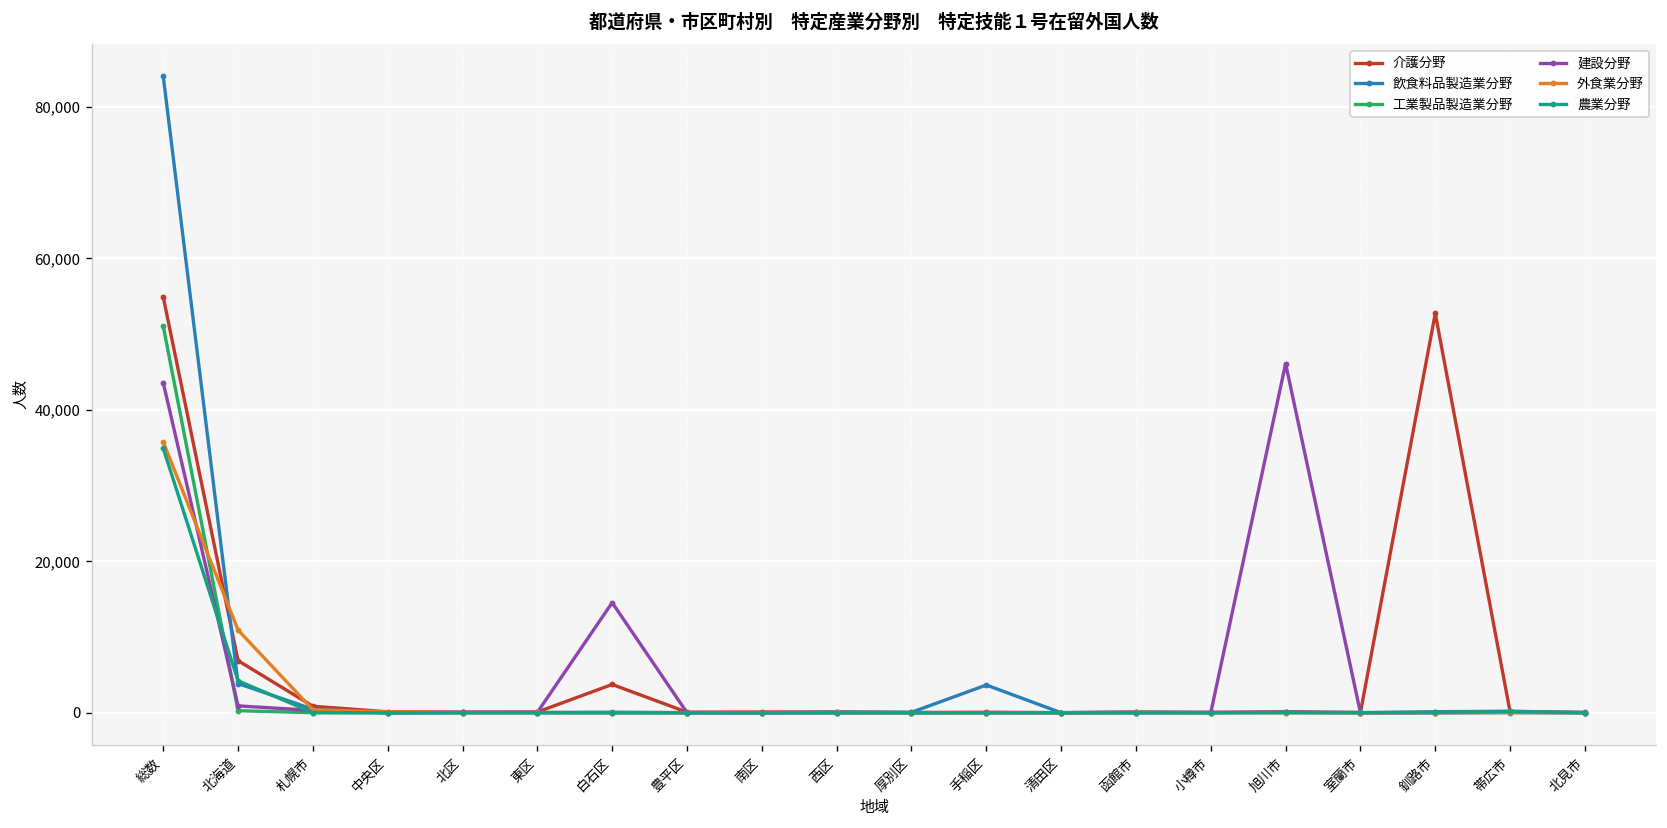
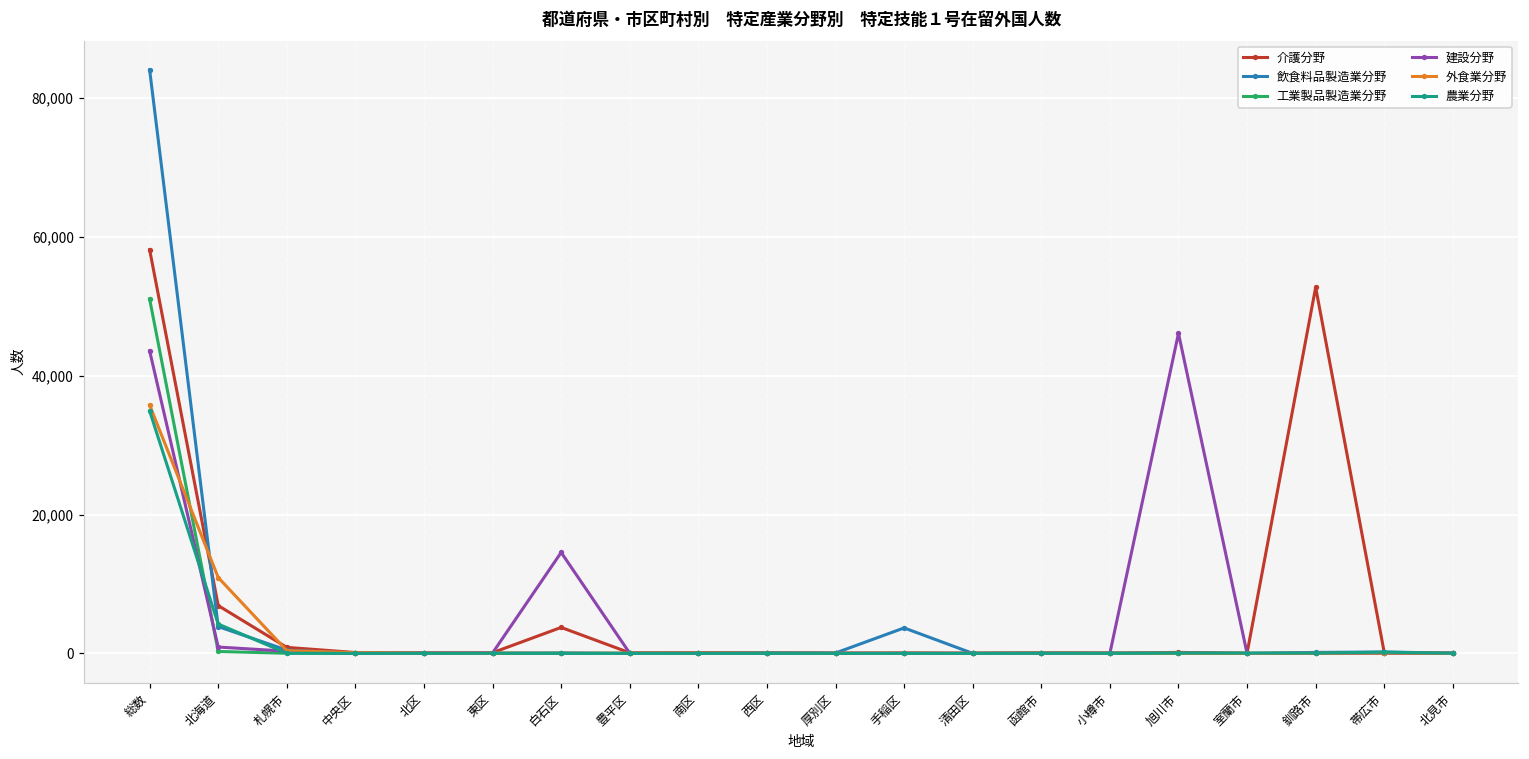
  {
    "介護分野": {
-     "総数": "55,000",
+     "総数": "58,000",
      "北海道": "7,000",
      "白石区": "4,000",
      "釧路市": "53,000"
    },
    "飲食料品製造業分野": {
      "総数": "84,000",
      "手稲区": "4,000"
    },
    "建設分野": {
      "総数": "44,000",
      "北海道": "1,000",
      "白石区": "15,000",
      "旭川市": "46,000"
    },
    "外食業分野": {
      "総数": "36,000",
      "北海道": "11,000"
    }
  }
